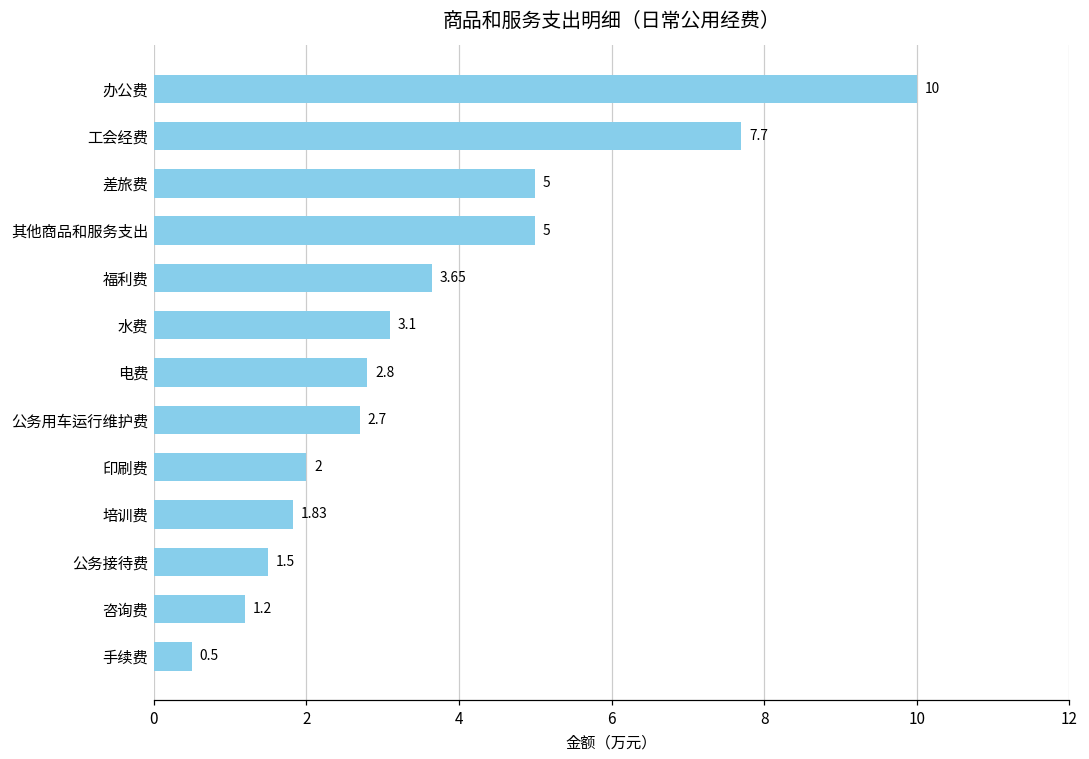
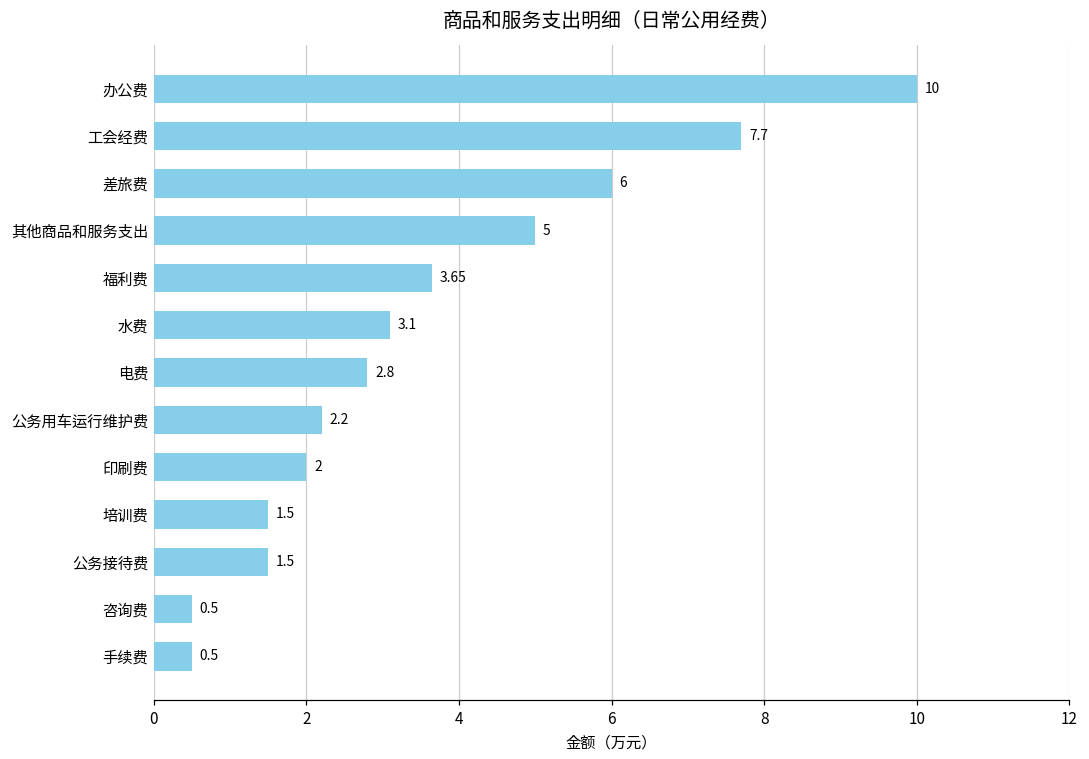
  {
    "办公费": 10,
    "工会经费": 7.7,
-   "差旅费": 5,
+   "差旅费": 6,
    "其他商品和服务支出": 5,
    "福利费": 3.65,
    "水费": 3.1,
    "电费": 2.8,
-   "公务用车运行维护费": 2.7,
+   "公务用车运行维护费": 2.2,
    "印刷费": 2,
-   "培训费": 1.83,
+   "培训费": 1.5,
    "公务接待费": 1.5,
-   "咨询费": 1.2,
+   "咨询费": 0.5,
    "手续费": 0.5
  }
